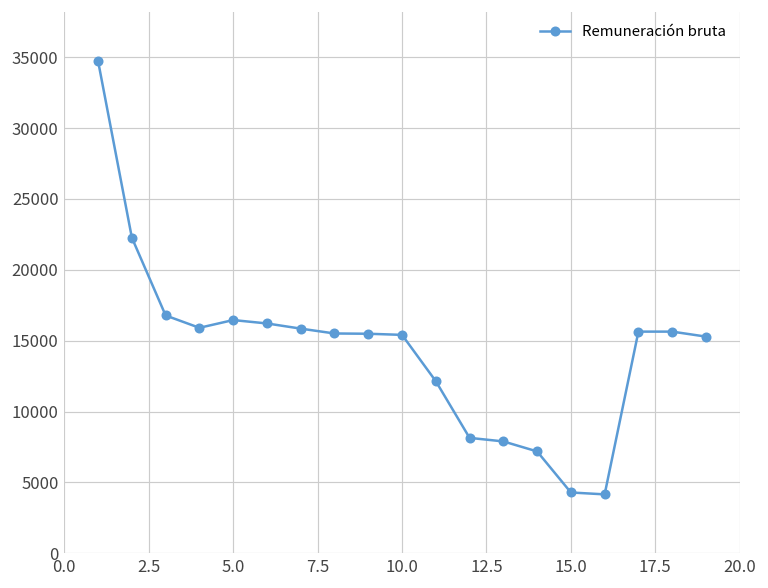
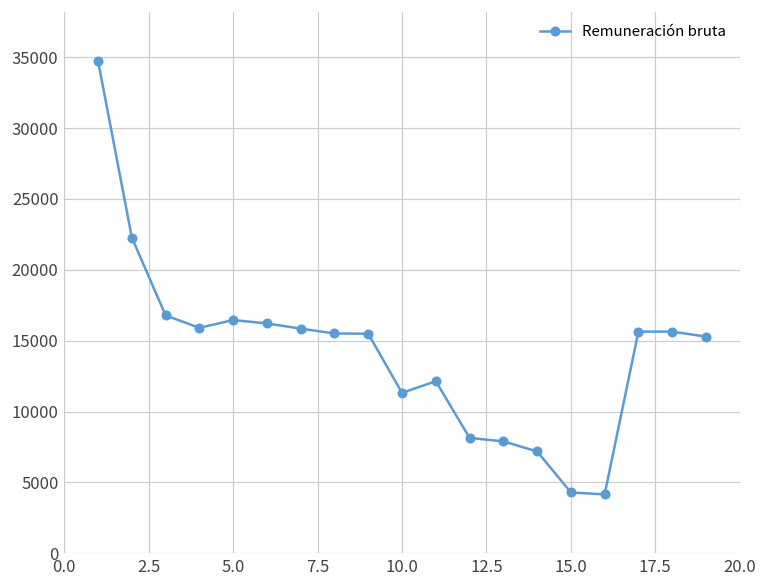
  {
    "5.0": 16500,
-   "10.0": 15400,
+   "10.0": 11300,
    "15.0": 4300
  }
